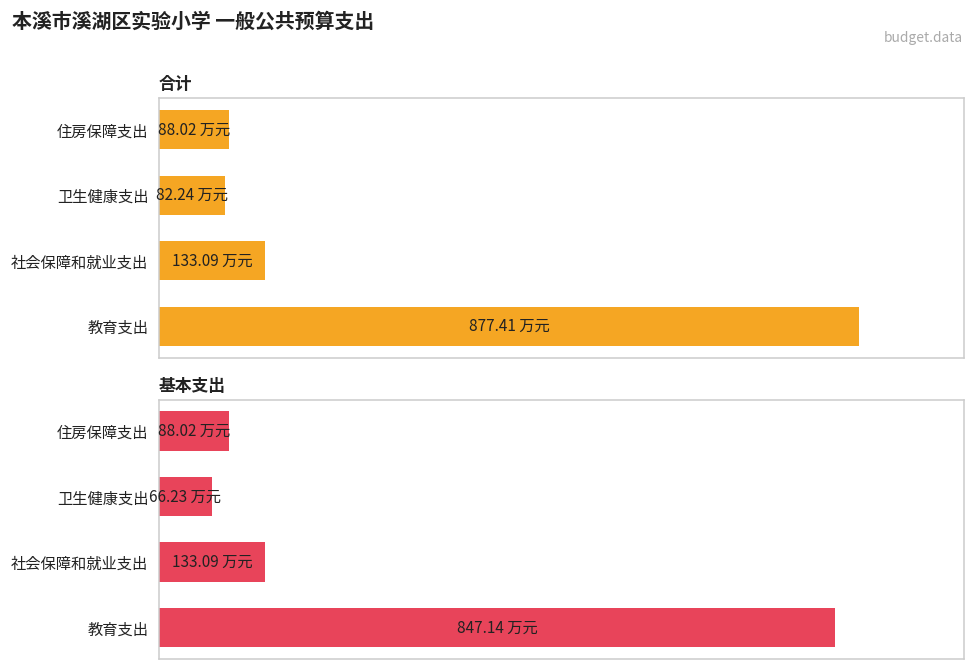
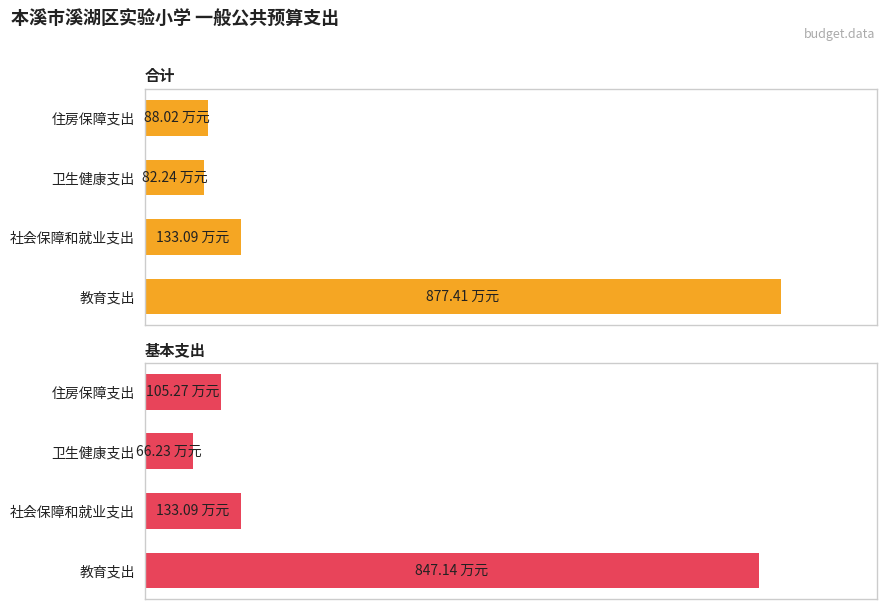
  {
    "合计": {
      "住房保障支出": 88.02,
      "卫生健康支出": 82.24,
      "社会保障和就业支出": 133.09,
      "教育支出": 877.41
    },
    "基本支出": {
-     "住房保障支出": 88.02,
+     "住房保障支出": 105.27,
      "卫生健康支出": 66.23,
      "社会保障和就业支出": 133.09,
      "教育支出": 847.14
    }
  }
